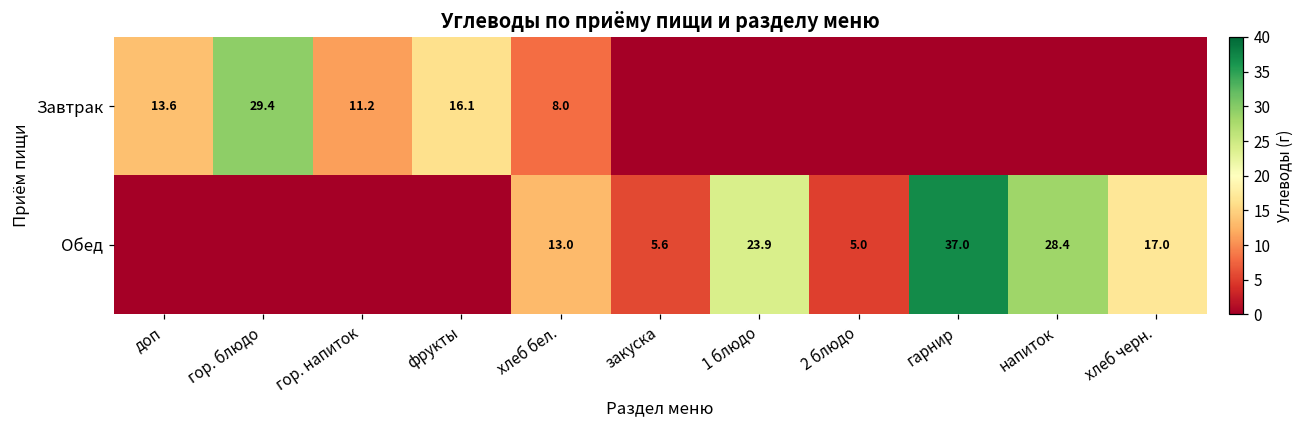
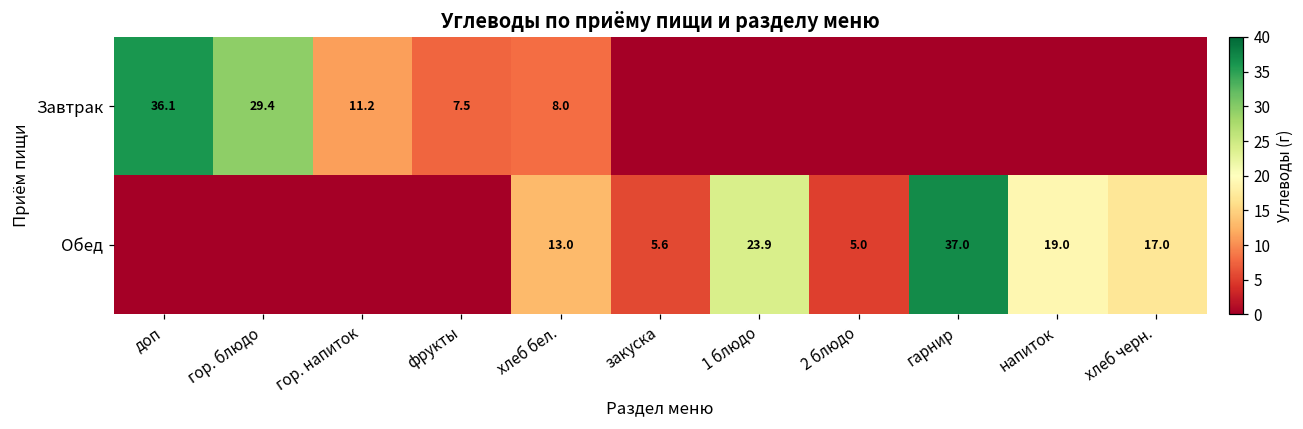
  {
    "Завтрак": {
-     "доп": 13.6,
+     "доп": 36.1,
      "гор. блюдо": 29.4,
      "гор. напиток": 11.2,
-     "фрукты": 16.1,
+     "фрукты": 7.5,
      "хлеб бел.": 8.0
    },
    "Обед": {
      "хлеб бел.": 13.0,
      "закуска": 5.6,
      "1 блюдо": 23.9,
      "2 блюдо": 5.0,
      "гарнир": 37.0,
-     "напиток": 28.4,
+     "напиток": 19.0,
      "хлеб черн.": 17.0
    }
  }
